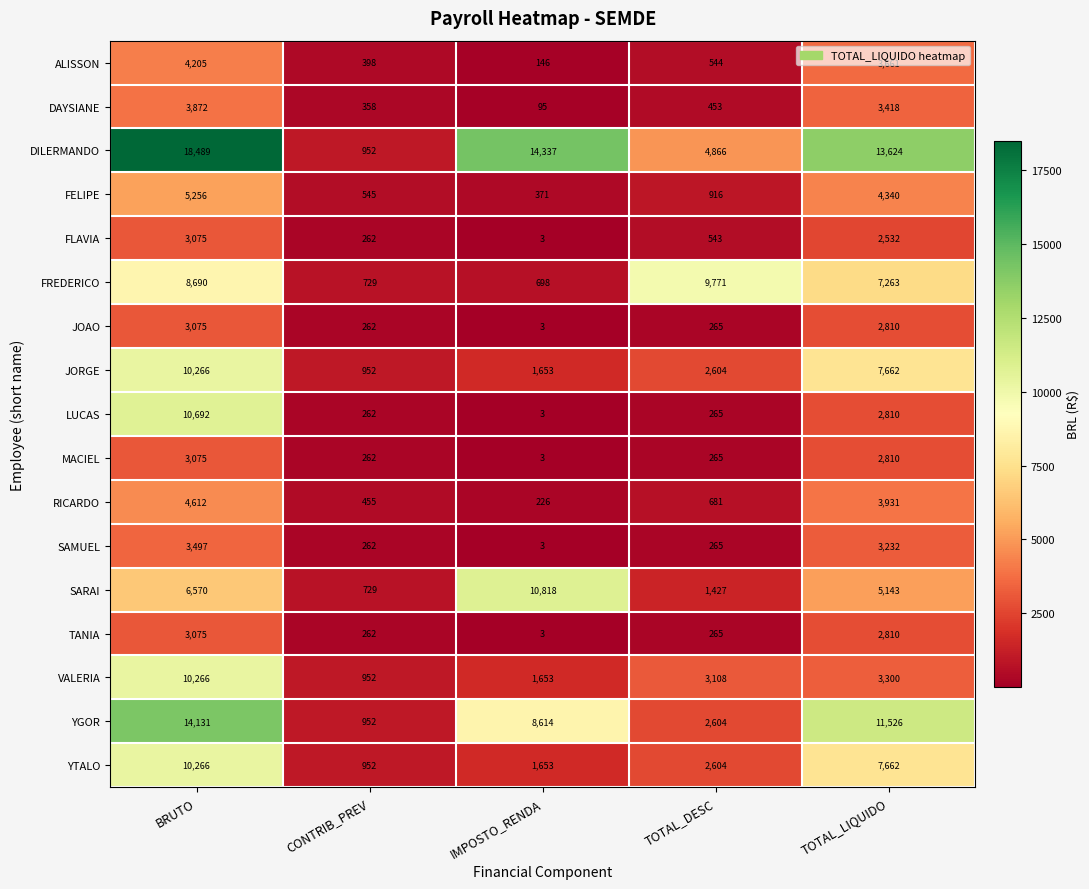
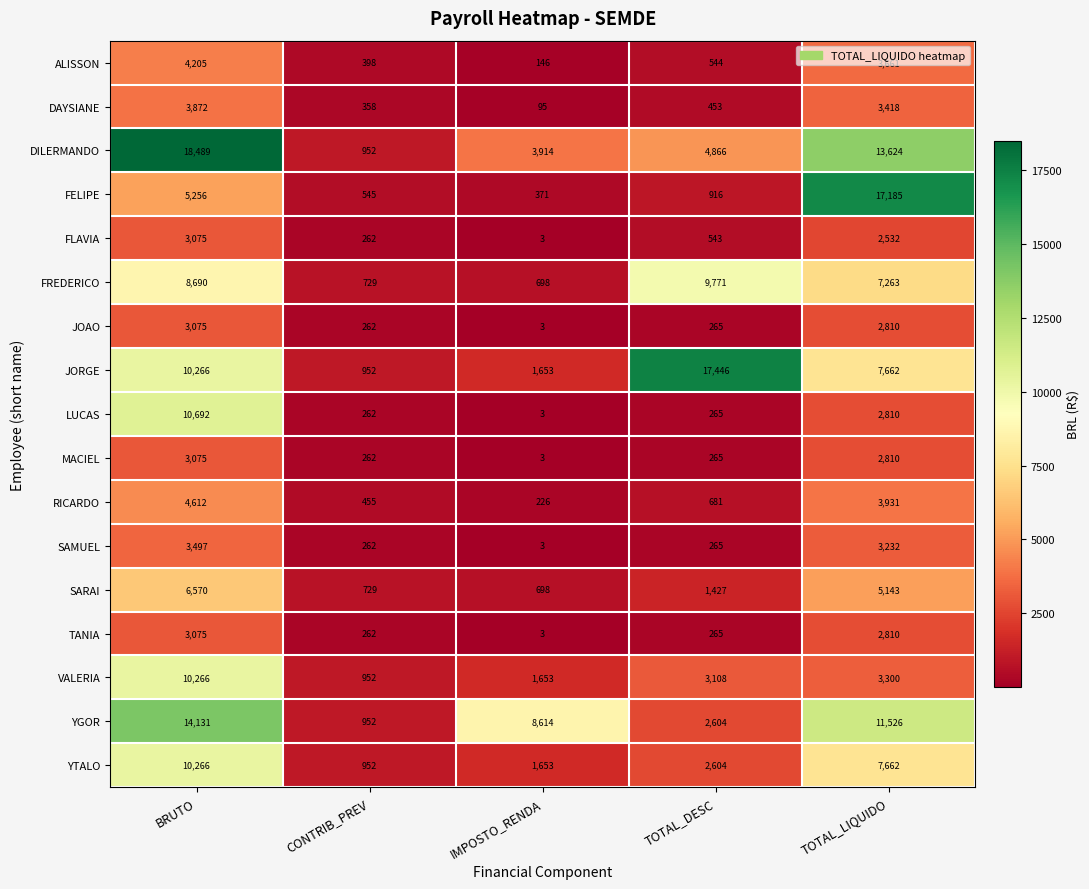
  {
    "ALISSON": {
      "BRUTO": "4,205",
      "CONTRIB_PREV": "398",
      "IMPOSTO_RENDA": "146",
      "TOTAL_DESC": "544"
    },
    "DAYSIANE": {
      "BRUTO": "3,872",
      "CONTRIB_PREV": "358",
      "IMPOSTO_RENDA": "95",
      "TOTAL_DESC": "453",
      "TOTAL_LIQUIDO": "3,418"
    },
    "DILERMANDO": {
      "BRUTO": "18,489",
      "CONTRIB_PREV": "952",
-     "IMPOSTO_RENDA": "14,337",
+     "IMPOSTO_RENDA": "3,914",
      "TOTAL_DESC": "4,866",
      "TOTAL_LIQUIDO": "13,624"
    },
    "FELIPE": {
      "BRUTO": "5,256",
      "CONTRIB_PREV": "545",
      "IMPOSTO_RENDA": "371",
      "TOTAL_DESC": "916",
-     "TOTAL_LIQUIDO": "4,340"
+     "TOTAL_LIQUIDO": "17,185"
    },
    "FLAVIA": {
      "BRUTO": "3,075",
      "CONTRIB_PREV": "262",
      "IMPOSTO_RENDA": "3",
      "TOTAL_DESC": "543",
      "TOTAL_LIQUIDO": "2,532"
    },
    "FREDERICO": {
      "BRUTO": "8,690",
      "CONTRIB_PREV": "729",
      "IMPOSTO_RENDA": "698",
      "TOTAL_DESC": "9,771",
      "TOTAL_LIQUIDO": "7,263"
    },
    "JOAO": {
      "BRUTO": "3,075",
      "CONTRIB_PREV": "262",
      "IMPOSTO_RENDA": "3",
      "TOTAL_DESC": "265",
      "TOTAL_LIQUIDO": "2,810"
    },
    "JORGE": {
      "BRUTO": "10,266",
      "CONTRIB_PREV": "952",
      "IMPOSTO_RENDA": "1,653",
-     "TOTAL_DESC": "2,604",
+     "TOTAL_DESC": "17,446",
      "TOTAL_LIQUIDO": "7,662"
    },
    "LUCAS": {
      "BRUTO": "10,692",
      "CONTRIB_PREV": "262",
      "IMPOSTO_RENDA": "3",
      "TOTAL_DESC": "265",
      "TOTAL_LIQUIDO": "2,810"
    },
    "MACIEL": {
      "BRUTO": "3,075",
      "CONTRIB_PREV": "262",
      "IMPOSTO_RENDA": "3",
      "TOTAL_DESC": "265",
      "TOTAL_LIQUIDO": "2,810"
    },
    "RICARDO": {
      "BRUTO": "4,612",
      "CONTRIB_PREV": "455",
      "IMPOSTO_RENDA": "226",
      "TOTAL_DESC": "681",
      "TOTAL_LIQUIDO": "3,931"
    },
    "SAMUEL": {
      "BRUTO": "3,497",
      "CONTRIB_PREV": "262",
      "IMPOSTO_RENDA": "3",
      "TOTAL_DESC": "265",
      "TOTAL_LIQUIDO": "3,232"
    },
    "SARAI": {
      "BRUTO": "6,570",
      "CONTRIB_PREV": "729",
-     "IMPOSTO_RENDA": "10,818",
+     "IMPOSTO_RENDA": "698",
      "TOTAL_DESC": "1,427",
      "TOTAL_LIQUIDO": "5,143"
    },
    "TANIA": {
      "BRUTO": "3,075",
      "CONTRIB_PREV": "262",
      "IMPOSTO_RENDA": "3",
      "TOTAL_DESC": "265",
      "TOTAL_LIQUIDO": "2,810"
    },
    "VALERIA": {
      "BRUTO": "10,266",
      "CONTRIB_PREV": "952",
      "IMPOSTO_RENDA": "1,653",
      "TOTAL_DESC": "3,108",
      "TOTAL_LIQUIDO": "3,300"
    },
    "YGOR": {
      "BRUTO": "14,131",
      "CONTRIB_PREV": "952",
      "IMPOSTO_RENDA": "8,614",
      "TOTAL_DESC": "2,604",
      "TOTAL_LIQUIDO": "11,526"
    },
    "YTALO": {
      "BRUTO": "10,266",
      "CONTRIB_PREV": "952",
      "IMPOSTO_RENDA": "1,653",
      "TOTAL_DESC": "2,604",
      "TOTAL_LIQUIDO": "7,662"
    }
  }
